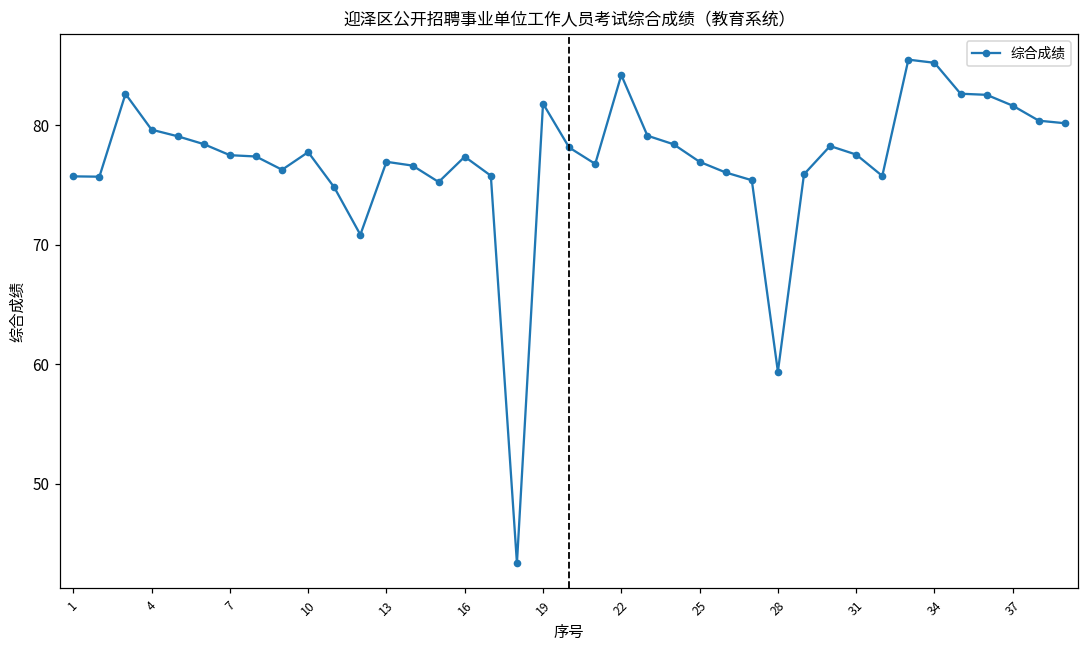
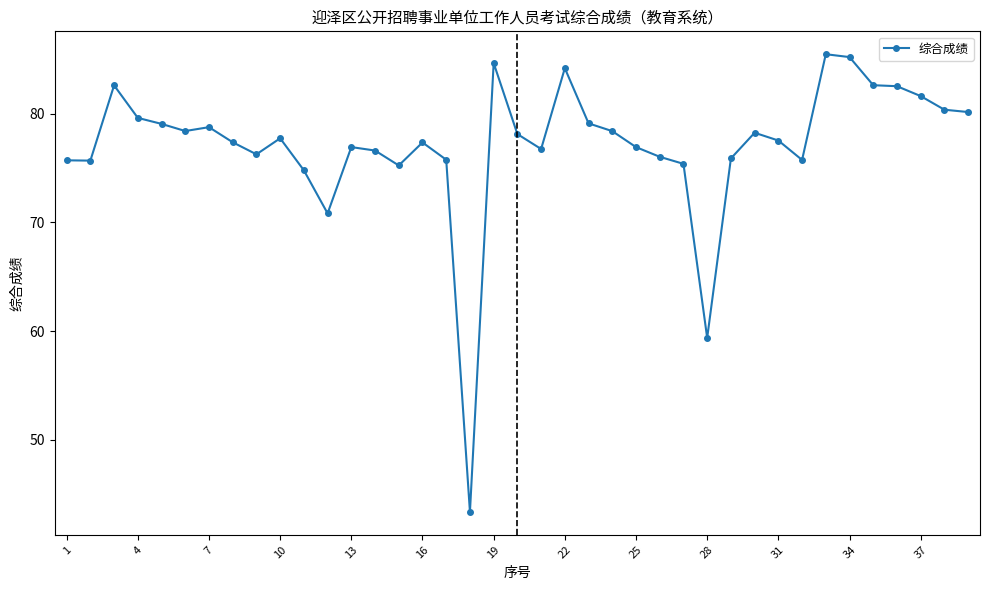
  {
    "1": 75.7,
    "4": 79.6,
-   "7": 77.5,
+   "7": 78.8,
    "10": 77.7,
    "13": 76.9,
    "16": 77.4,
-   "19": 81.8,
+   "19": 84.7,
    "22": 84.2,
    "25": 76.9,
    "28": 59.4,
    "31": 77.5,
    "34": 85.2,
    "37": 81.6
  }
